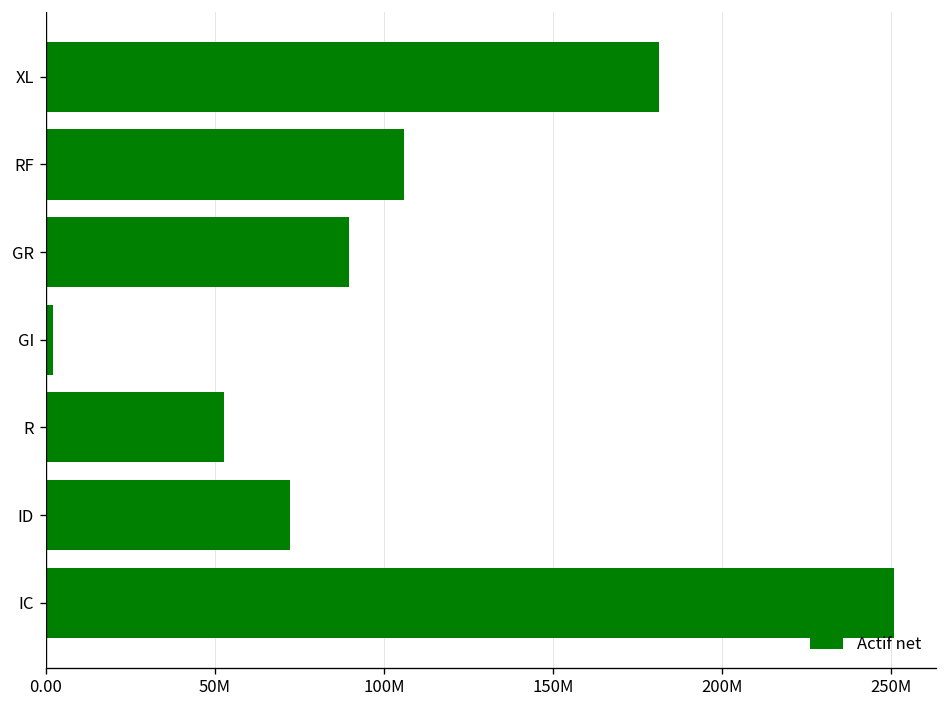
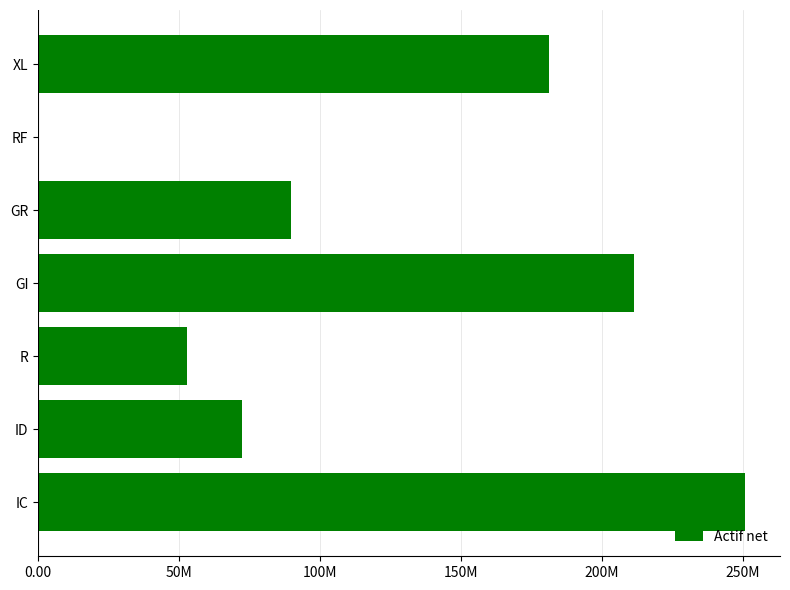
  {
    "XL": 181000000,
-   "RF": 106000000,
+   "RF": 0,
    "GR": 90000000,
-   "GI": 2000000,
+   "GI": 211000000,
    "R": 53000000,
    "ID": 72000000,
    "IC": 251000000
  }
